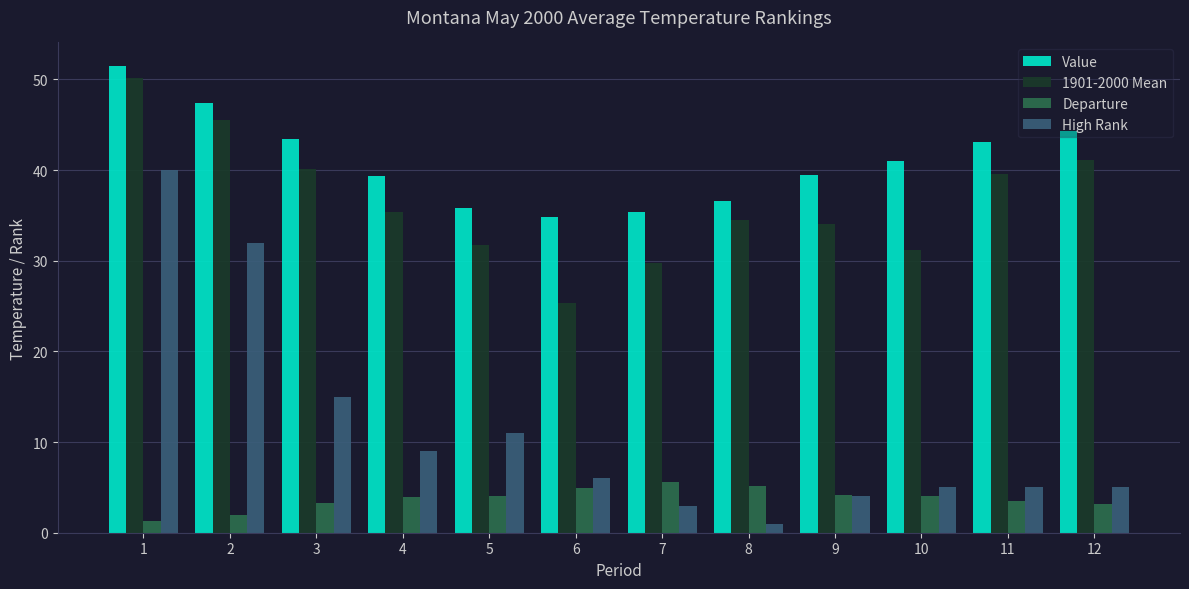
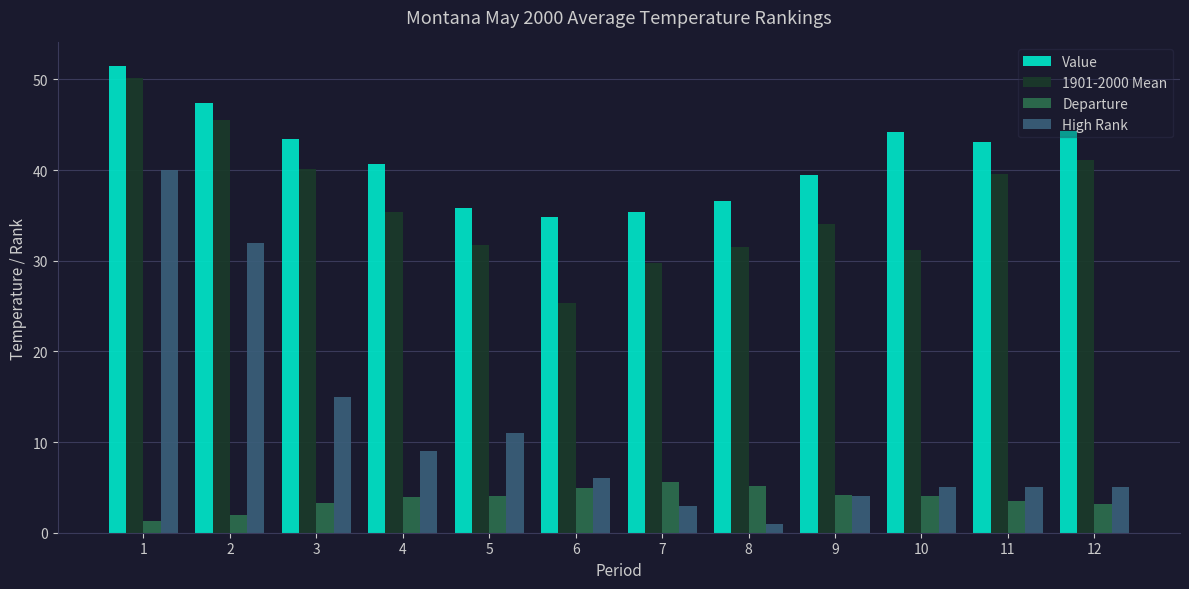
  {
    "Value": {
      "1": 52,
      "2": 47,
      "3": 43,
-     "4": 39,
+     "4": 41,
      "5": 36,
      "6": 35,
      "7": 35,
      "8": 37,
      "9": 40,
-     "10": 41,
+     "10": 44,
      "11": 43
    },
    "1901-2000 Mean": {
      "1": 50,
      "2": 46,
      "3": 40,
      "4": 35,
      "5": 32,
      "6": 25,
      "7": 30,
-     "8": 35,
+     "8": 32,
      "9": 34,
      "10": 31,
      "11": 40,
      "12": 41
    }
  }
